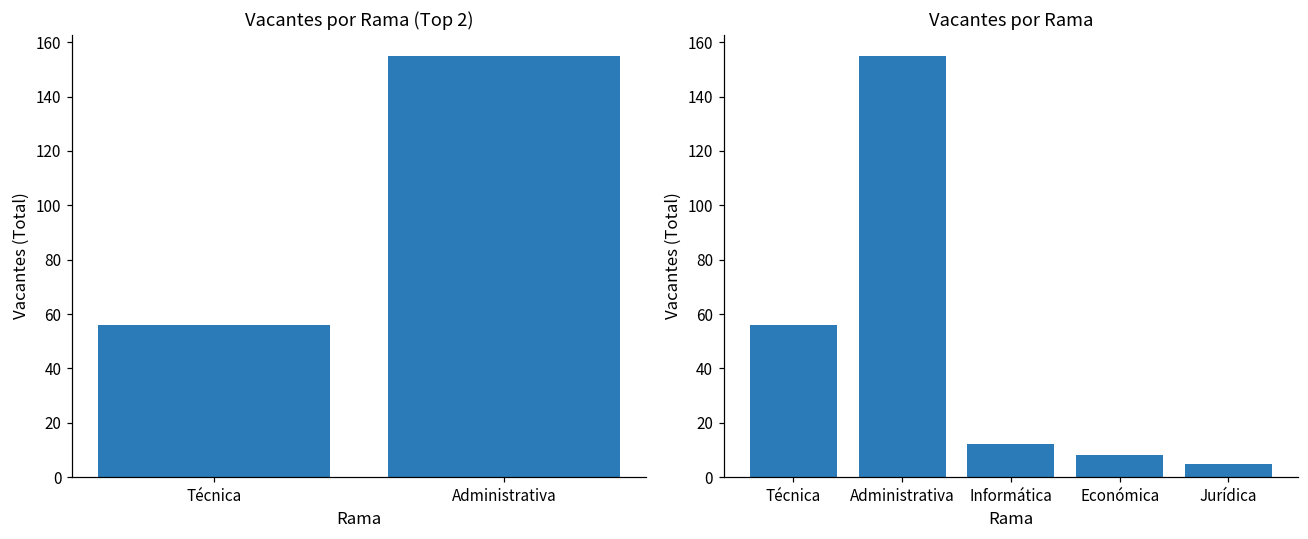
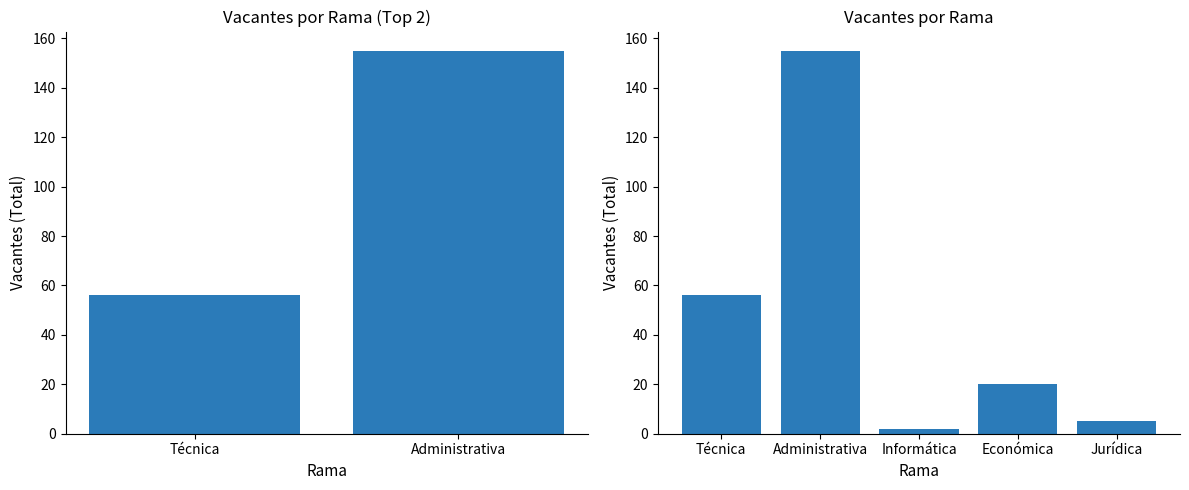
  {
    "Vacantes por Rama (Top 2)": {
      "Técnica": 56,
      "Administrativa": 155
    },
    "Vacantes por Rama": {
      "Técnica": 56,
      "Administrativa": 155,
-     "Informática": 12,
-     "Económica": 8,
+     "Informática": 2,
+     "Económica": 20,
      "Jurídica": 5
    }
  }
